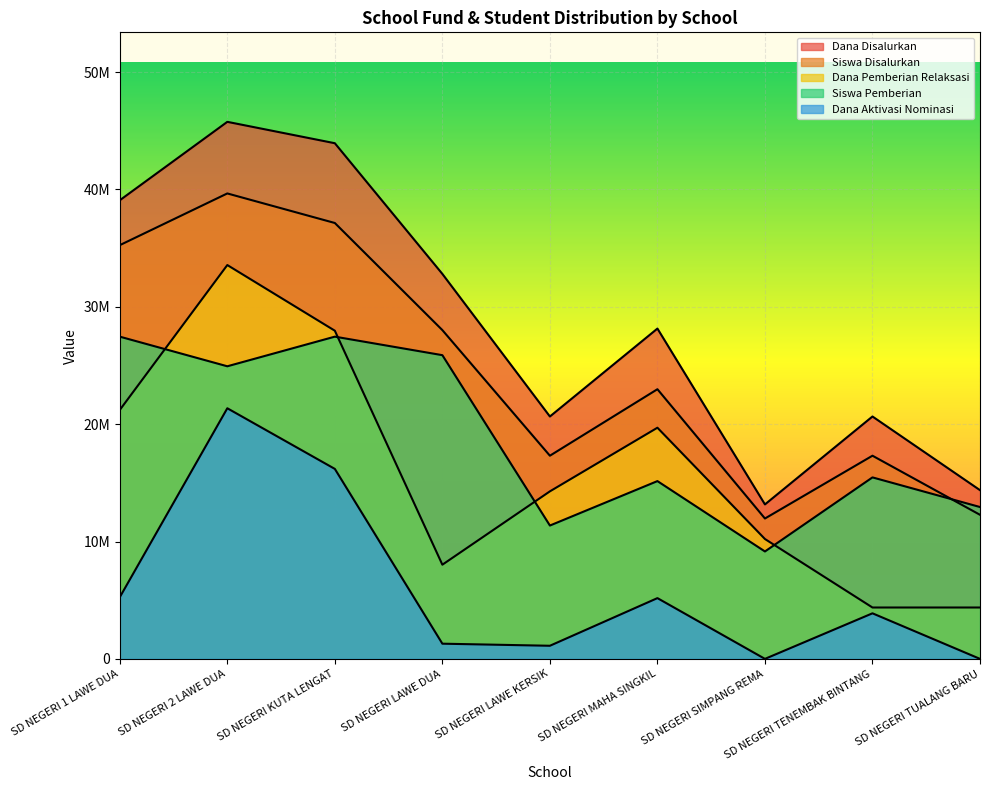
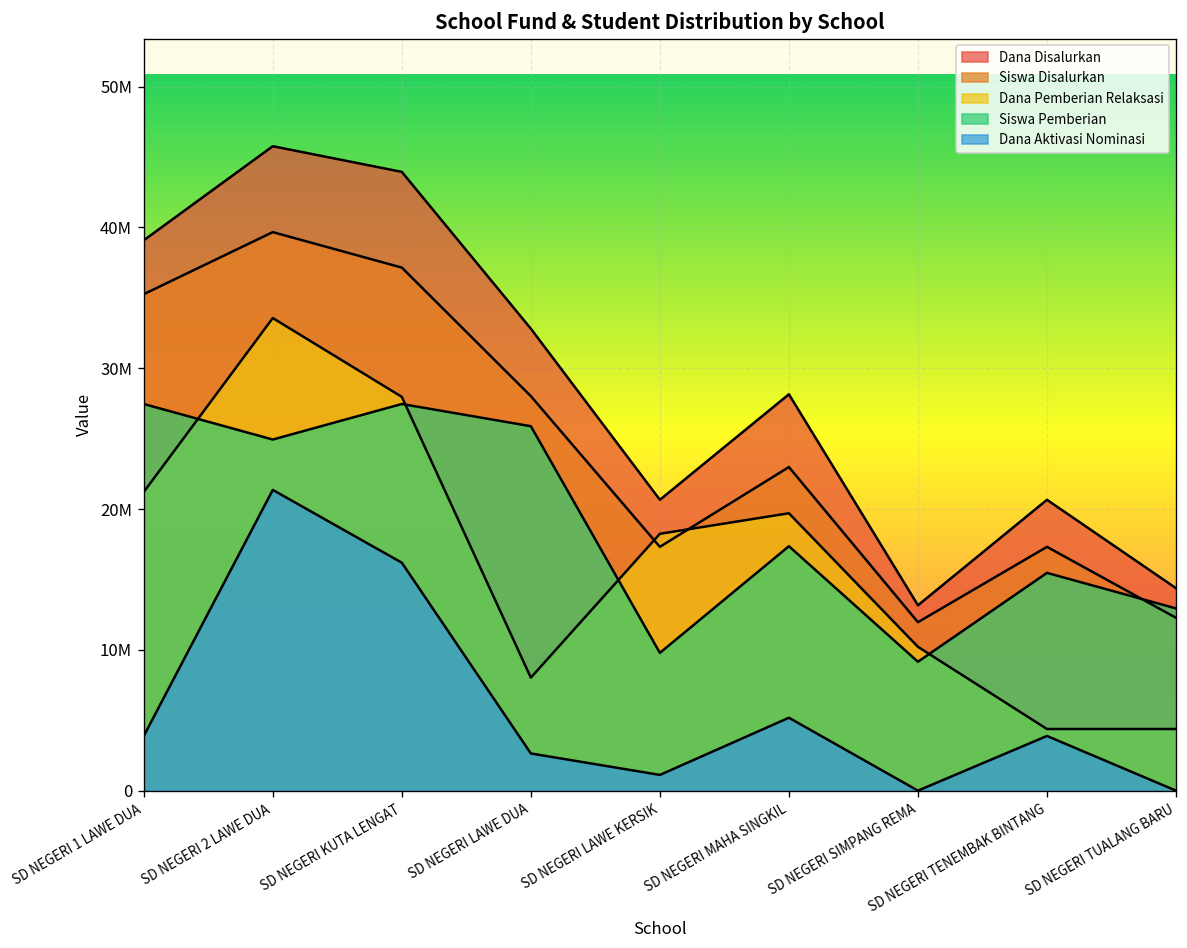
  {
    "Dana Pemberian Relaksasi": {
      "SD NEGERI 1 LAWE DUA": 21200000,
      "SD NEGERI 2 LAWE DUA": 33600000,
      "SD NEGERI KUTA LENGAT": 28000000,
      "SD NEGERI LAWE DUA": 8000000,
-     "SD NEGERI LAWE KERSIK": 14300000,
+     "SD NEGERI LAWE KERSIK": 18200000,
      "SD NEGERI MAHA SINGKIL": 19700000,
      "SD NEGERI SIMPANG REMA": 10200000,
      "SD NEGERI TENEMBAK BINTANG": 4400000,
      "SD NEGERI TUALANG BARU": 4400000
    },
    "Siswa Pemberian": {
      "SD NEGERI 1 LAWE DUA": 27500000,
      "SD NEGERI 2 LAWE DUA": 24900000,
      "SD NEGERI KUTA LENGAT": 27500000,
      "SD NEGERI LAWE DUA": 25900000,
-     "SD NEGERI LAWE KERSIK": 11400000,
-     "SD NEGERI MAHA SINGKIL": 15100000,
+     "SD NEGERI LAWE KERSIK": 9800000,
+     "SD NEGERI MAHA SINGKIL": 17400000,
      "SD NEGERI SIMPANG REMA": 9200000,
      "SD NEGERI TENEMBAK BINTANG": 15500000,
      "SD NEGERI TUALANG BARU": 12900000
    },
    "Dana Aktivasi Nominasi": {
-     "SD NEGERI 1 LAWE DUA": 5300000,
+     "SD NEGERI 1 LAWE DUA": 3900000,
      "SD NEGERI 2 LAWE DUA": 21400000,
      "SD NEGERI KUTA LENGAT": 16200000,
-     "SD NEGERI LAWE DUA": 1300000,
+     "SD NEGERI LAWE DUA": 2600000,
      "SD NEGERI LAWE KERSIK": 1100000,
      "SD NEGERI MAHA SINGKIL": 5200000,
      "SD NEGERI SIMPANG REMA": 0,
      "SD NEGERI TENEMBAK BINTANG": 3900000,
      "SD NEGERI TUALANG BARU": 0
    }
  }
